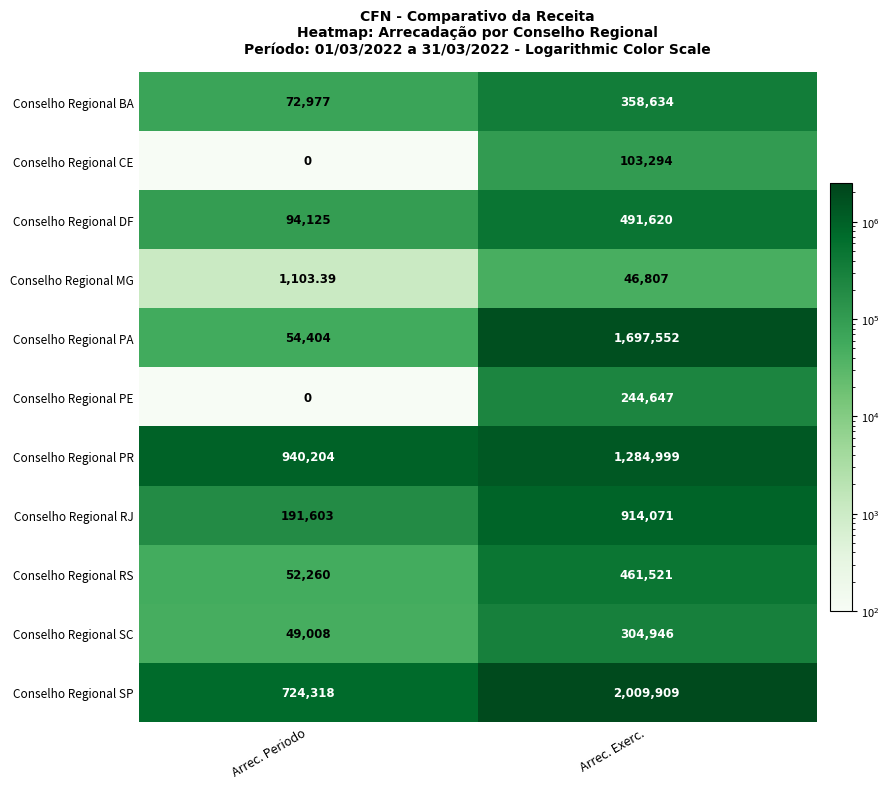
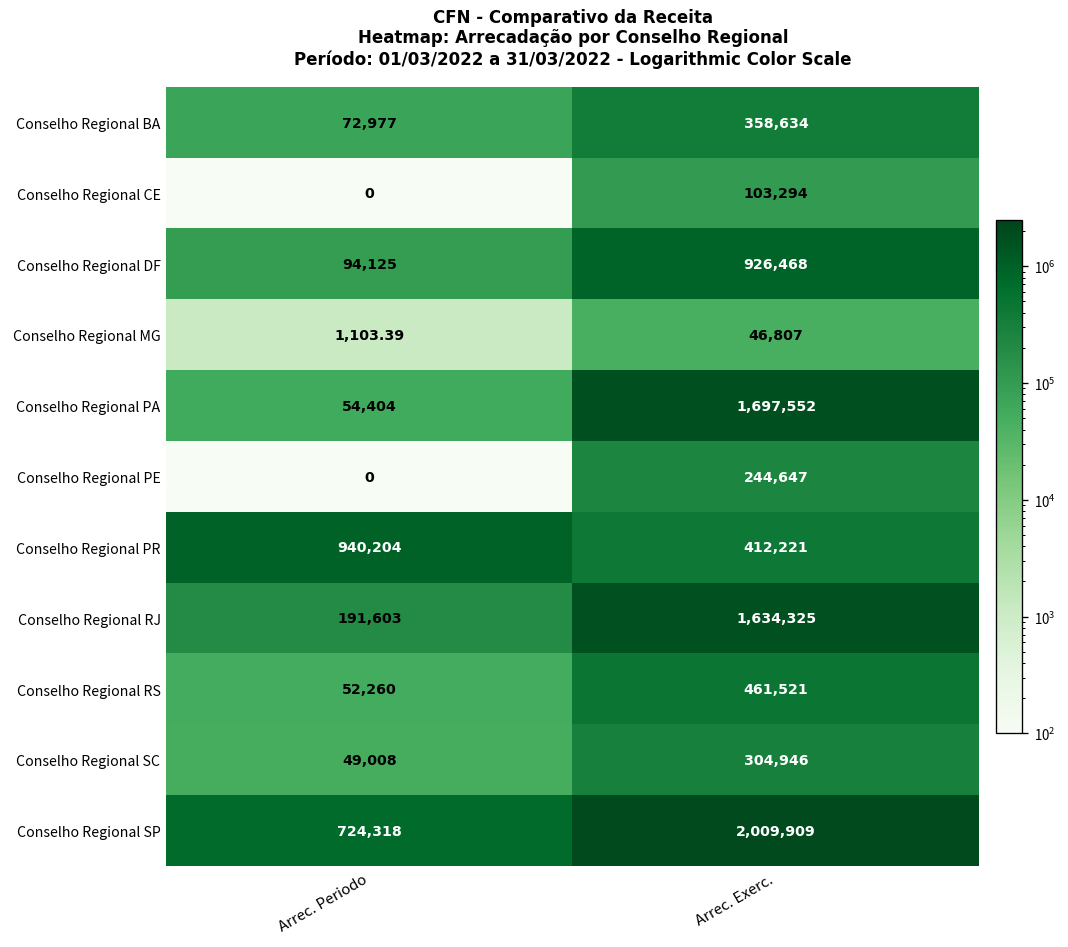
  {
    "Conselho Regional BA": {
      "Arrec. Periodo": "72,977",
      "Arrec. Exerc.": "358,634"
    },
    "Conselho Regional CE": {
      "Arrec. Periodo": "0",
      "Arrec. Exerc.": "103,294"
    },
    "Conselho Regional DF": {
      "Arrec. Periodo": "94,125",
-     "Arrec. Exerc.": "491,620"
+     "Arrec. Exerc.": "926,468"
    },
    "Conselho Regional MG": {
      "Arrec. Periodo": "1,103.39",
      "Arrec. Exerc.": "46,807"
    },
    "Conselho Regional PA": {
      "Arrec. Periodo": "54,404",
      "Arrec. Exerc.": "1,697,552"
    },
    "Conselho Regional PE": {
      "Arrec. Periodo": "0",
      "Arrec. Exerc.": "244,647"
    },
    "Conselho Regional PR": {
      "Arrec. Periodo": "940,204",
-     "Arrec. Exerc.": "1,284,999"
+     "Arrec. Exerc.": "412,221"
    },
    "Conselho Regional RJ": {
      "Arrec. Periodo": "191,603",
-     "Arrec. Exerc.": "914,071"
+     "Arrec. Exerc.": "1,634,325"
    },
    "Conselho Regional RS": {
      "Arrec. Periodo": "52,260",
      "Arrec. Exerc.": "461,521"
    },
    "Conselho Regional SC": {
      "Arrec. Periodo": "49,008",
      "Arrec. Exerc.": "304,946"
    },
    "Conselho Regional SP": {
      "Arrec. Periodo": "724,318",
      "Arrec. Exerc.": "2,009,909"
    }
  }
